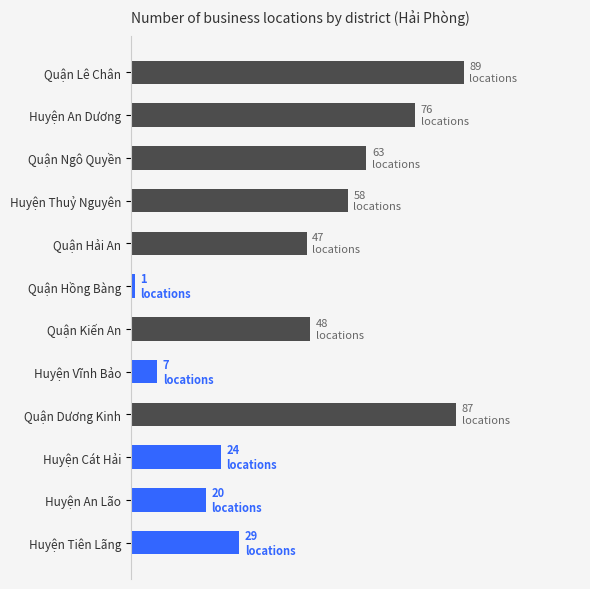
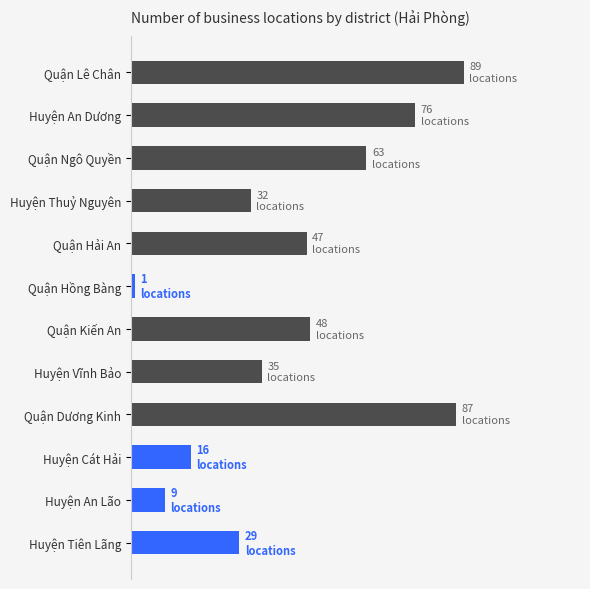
  {
    "Quận Lê Chân": 89,
    "Huyện An Dương": 76,
    "Quận Ngô Quyền": 63,
-   "Huyện Thuỷ Nguyên": 58,
+   "Huyện Thuỷ Nguyên": 32,
    "Quận Hải An": 47,
    "Quận Hồng Bàng": 1,
    "Quận Kiến An": 48,
-   "Huyện Vĩnh Bảo": 7,
+   "Huyện Vĩnh Bảo": 35,
    "Quận Dương Kinh": 87,
-   "Huyện Cát Hải": 24,
-   "Huyện An Lão": 20,
+   "Huyện Cát Hải": 16,
+   "Huyện An Lão": 9,
    "Huyện Tiên Lãng": 29
  }
